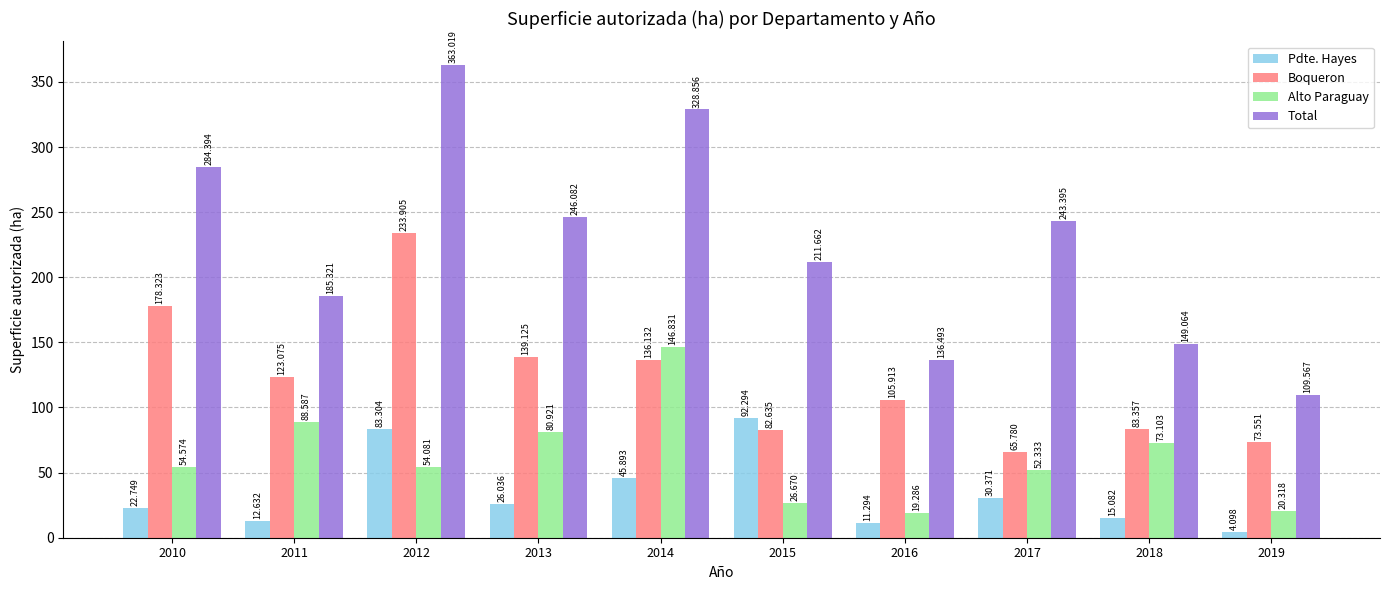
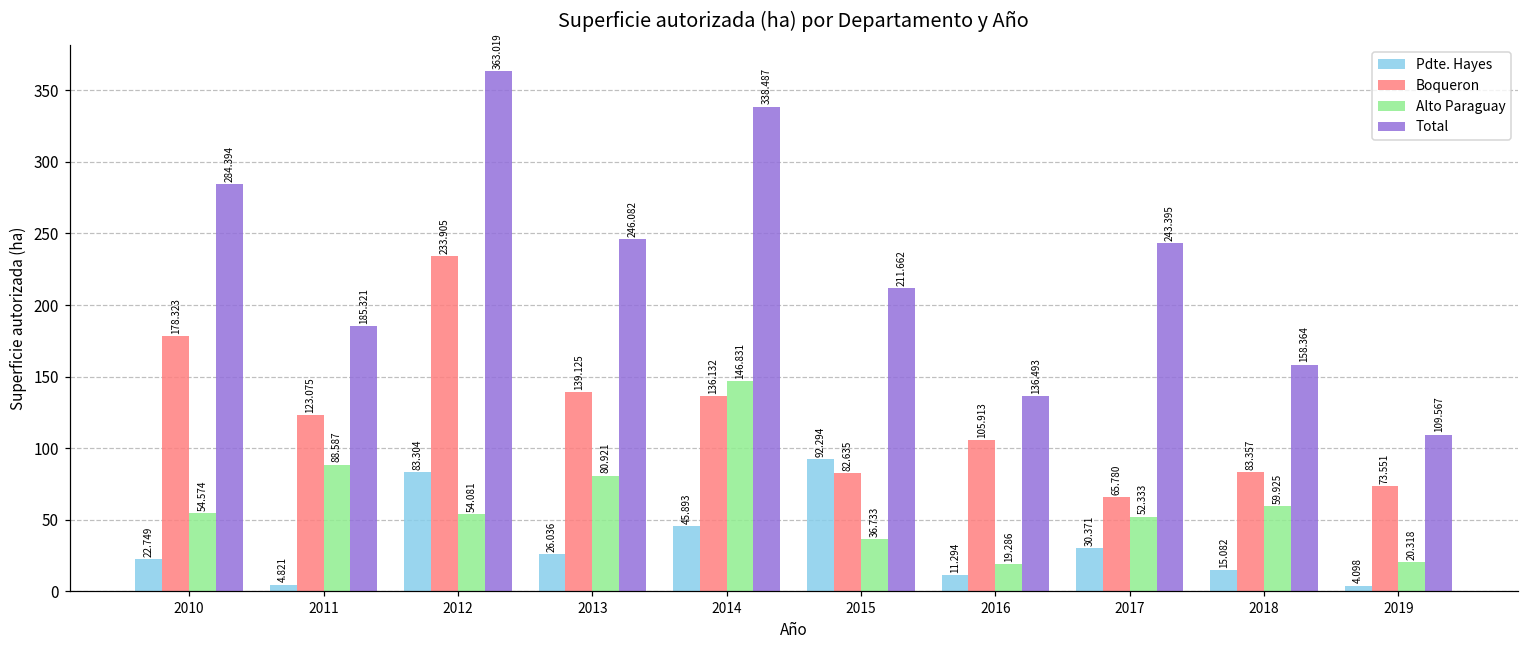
  {
    "Pdte. Hayes": {
      "2010": 22.749,
-     "2011": 12.632,
+     "2011": 4.821,
      "2012": 83.304,
      "2013": 26.036,
      "2014": 45.893,
      "2015": 92.294,
      "2016": 11.294,
      "2017": 30.371,
      "2018": 15.082,
      "2019": 4.098
    },
    "Boqueron": {
      "2010": 178.323,
      "2011": 123.075,
      "2012": 233.905,
      "2013": 139.125,
      "2014": 136.132,
      "2015": 82.635,
      "2016": 105.913,
      "2017": 65.780,
      "2018": 83.357,
      "2019": 73.551
    },
    "Alto Paraguay": {
      "2010": 54.574,
      "2011": 88.587,
      "2012": 54.081,
      "2013": 80.921,
      "2014": 146.831,
-     "2015": 26.670,
+     "2015": 36.733,
      "2016": 19.286,
      "2017": 52.333,
-     "2018": 73.103,
+     "2018": 59.925,
      "2019": 20.318
    },
    "Total": {
      "2010": 284.394,
      "2011": 185.321,
      "2012": 363.019,
      "2013": 246.082,
-     "2014": 328.856,
+     "2014": 338.487,
      "2015": 211.662,
      "2016": 136.493,
      "2017": 243.395,
-     "2018": 149.064,
+     "2018": 158.364,
      "2019": 109.567
    }
  }
